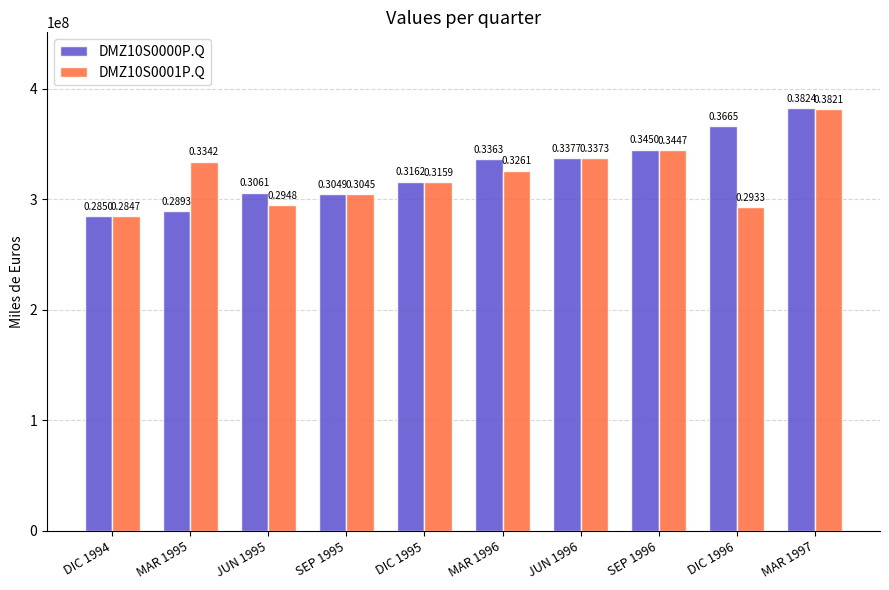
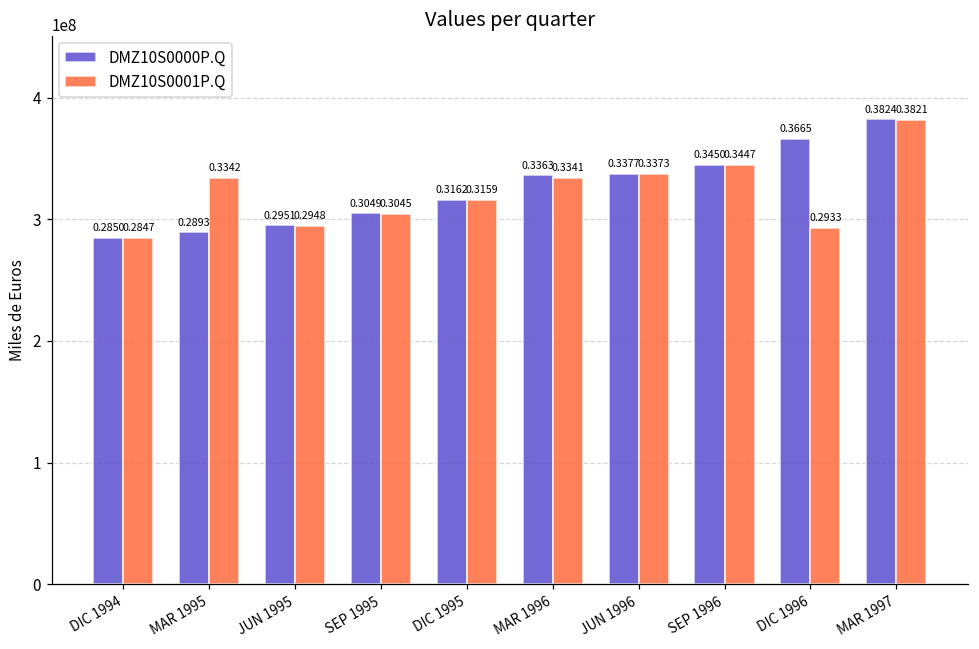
  {
    "DMZ10S0000P.Q": {
-     "JUN 1995": 0.3061
+     "JUN 1995": 0.2951
    },
    "DMZ10S0001P.Q": {
-     "MAR 1996": 0.3261
+     "MAR 1996": 0.3341
    }
  }
